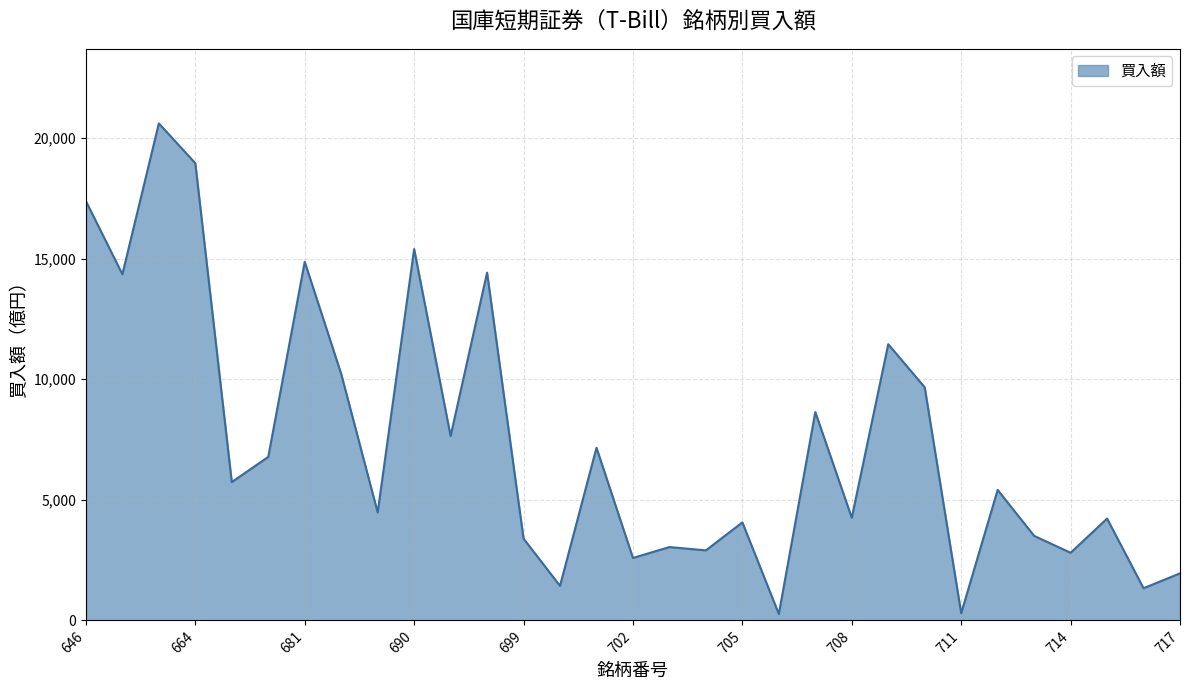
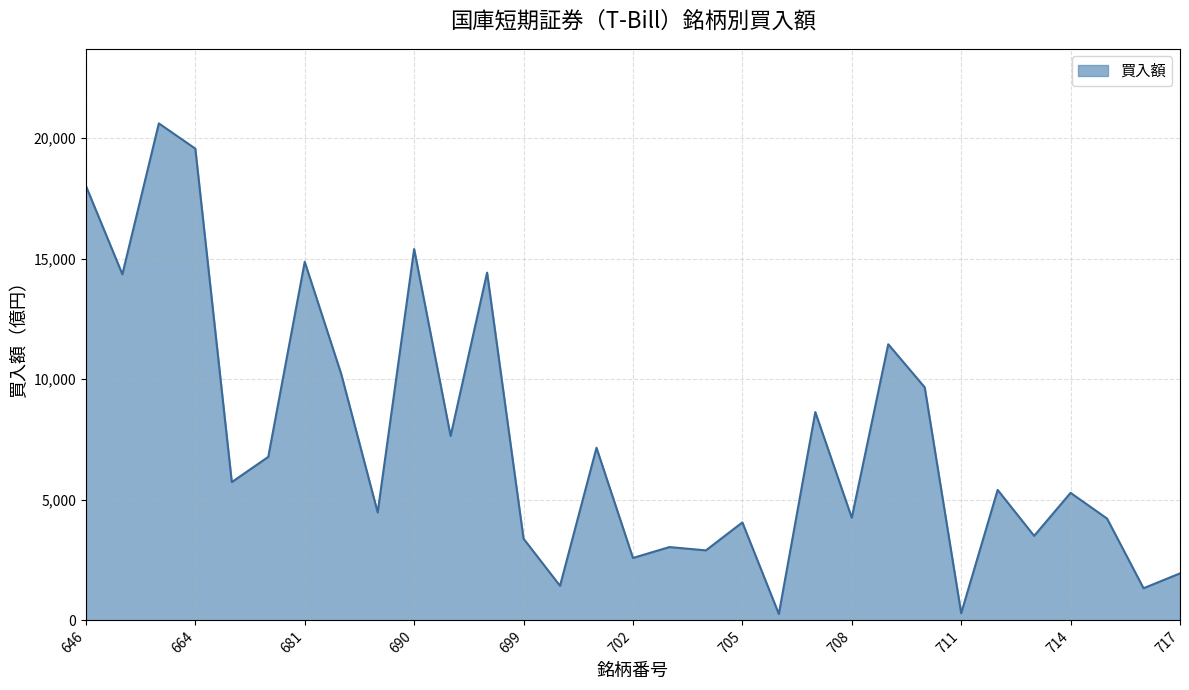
  {
-   "646": "17,400",
-   "664": "19,000",
+   "646": "18,000",
+   "664": "19,600",
    "681": "14,900",
    "690": "15,400",
    "699": "3,400",
    "702": "2,600",
    "705": "4,100",
    "708": "4,300",
    "711": "300",
-   "714": "2,800",
+   "714": "5,300",
    "717": "1,900"
  }
